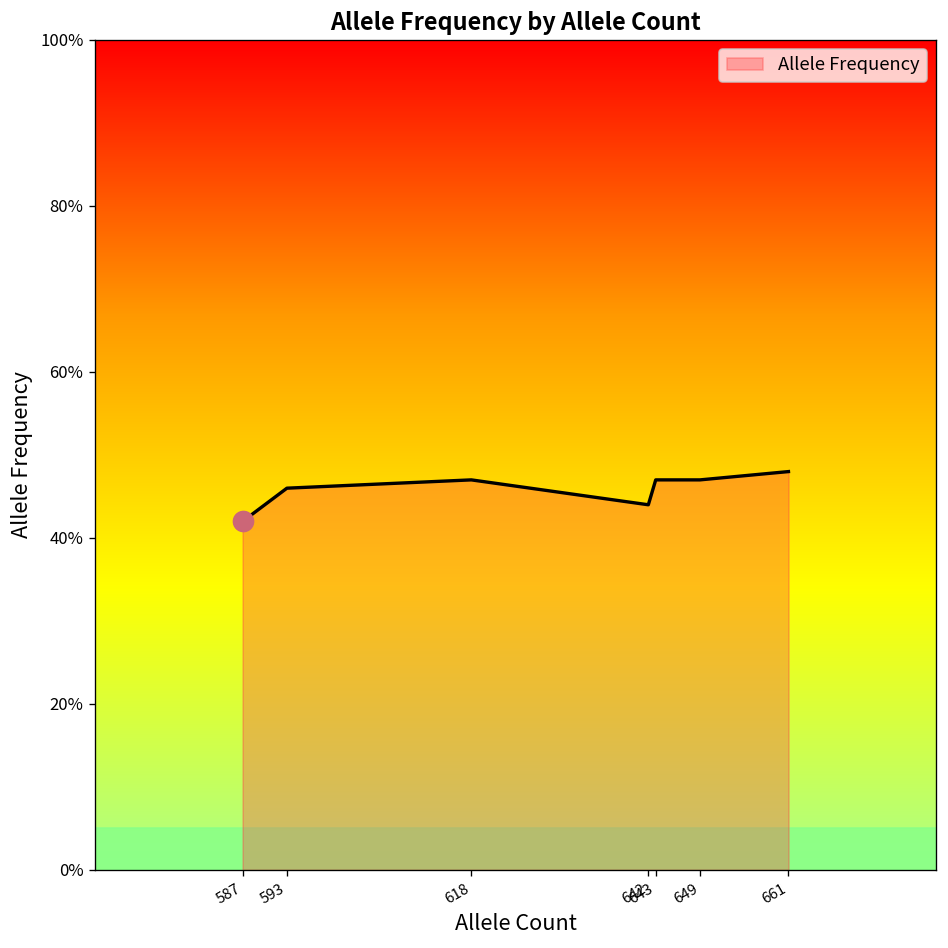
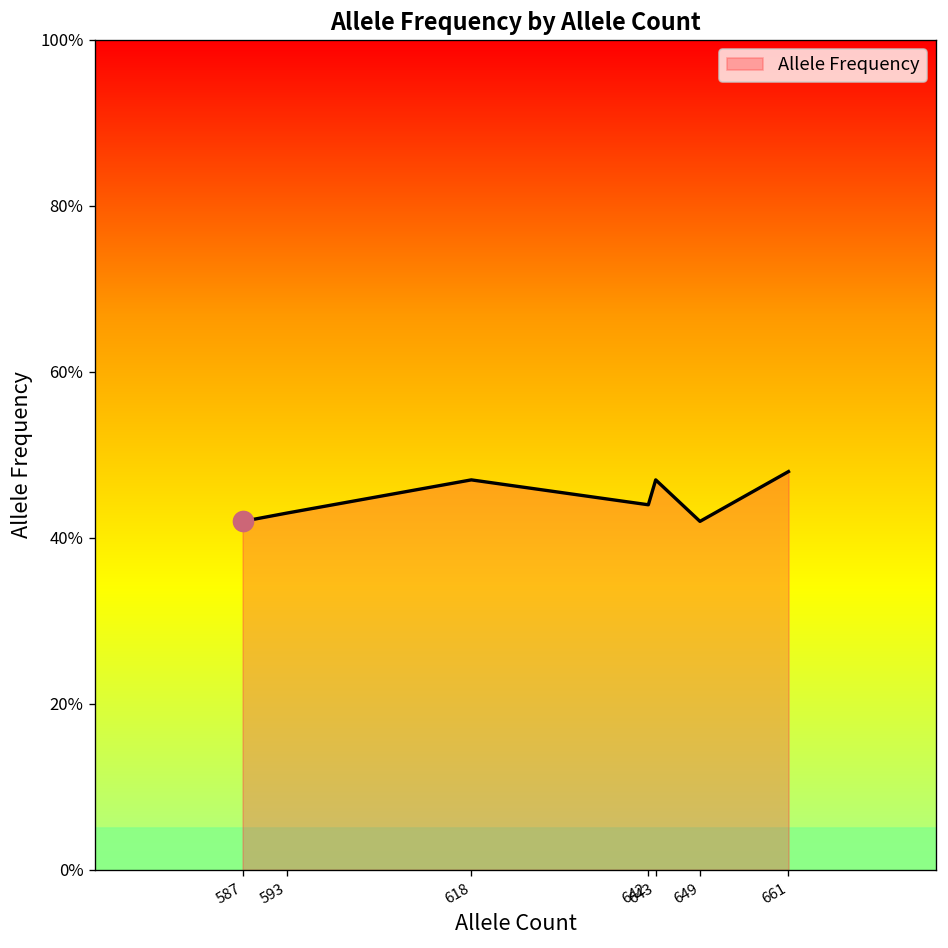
  {
    "Allele Frequency": {
-     "593": "46%",
+     "593": "43%",
      "618": "47%",
      "642": "44%",
      "643": "47%",
-     "649": "47%",
+     "649": "42%",
      "661": "48%"
    }
  }
